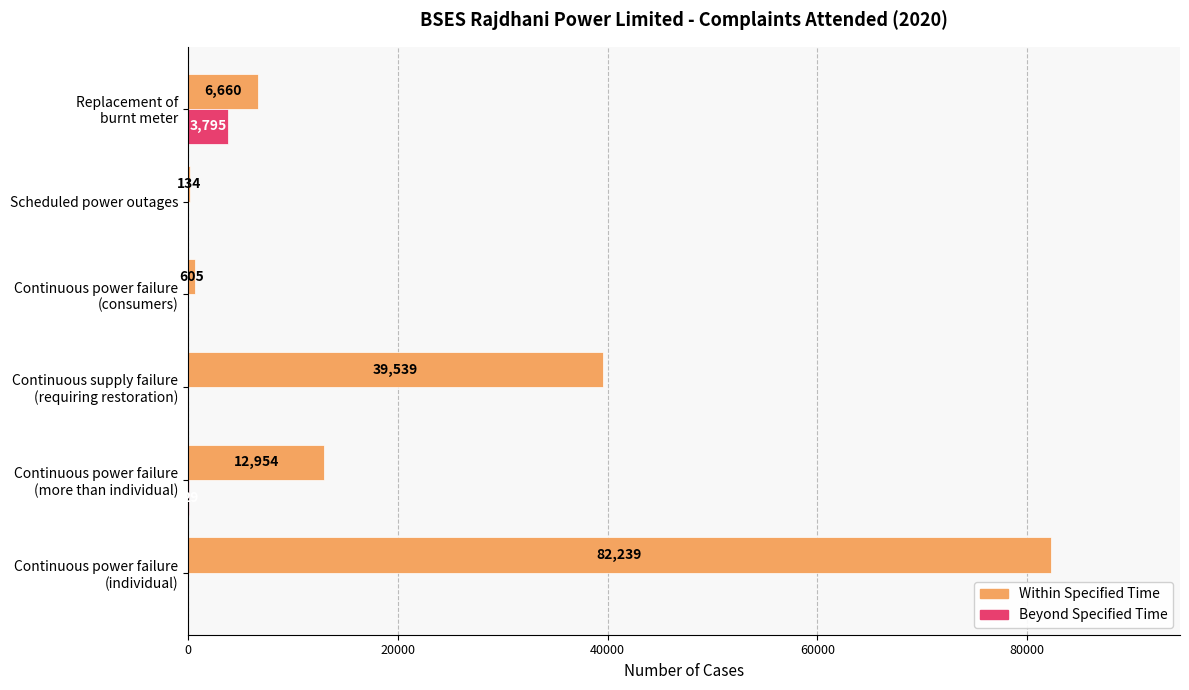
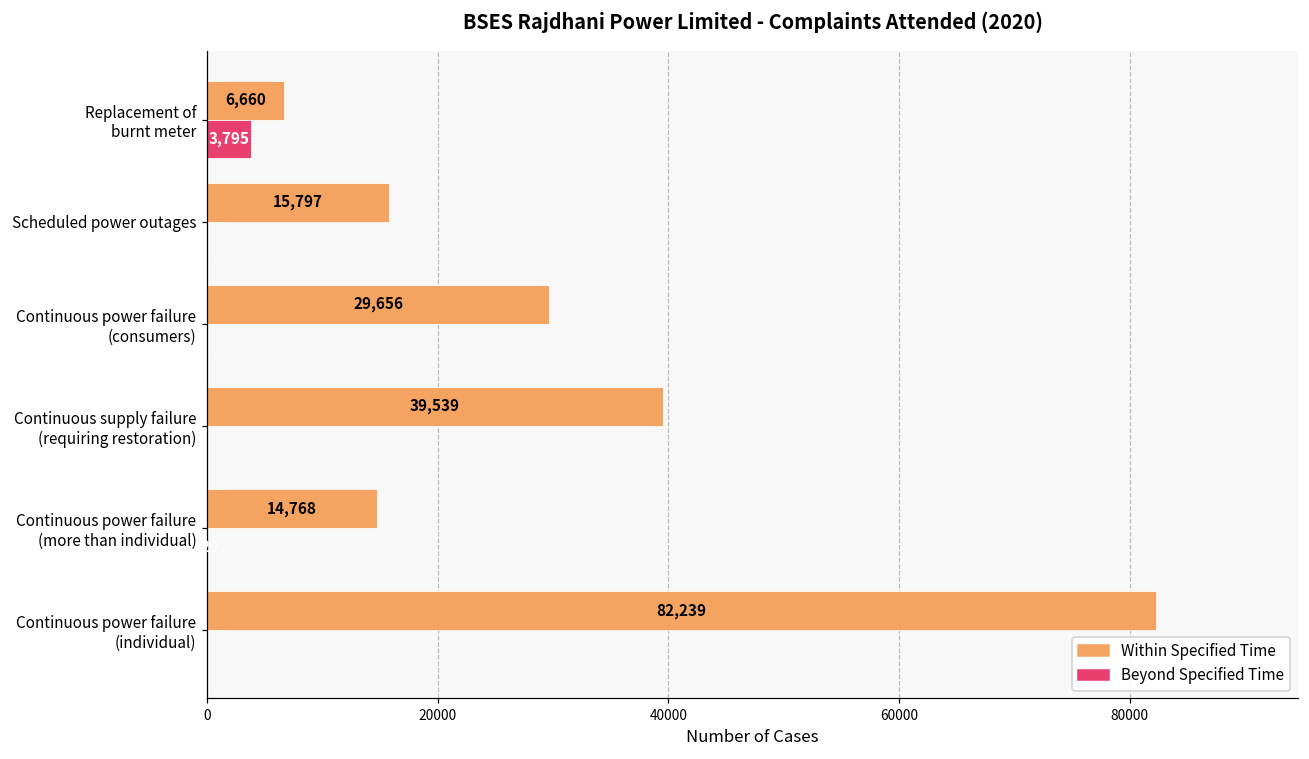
  {
    "Within Specified Time": {
      "Replacement of burnt meter": "6,660",
-     "Scheduled power outages": "134",
-     "Continuous power failure (consumers)": "605",
+     "Scheduled power outages": "15,797",
+     "Continuous power failure (consumers)": "29,656",
      "Continuous supply failure (requiring restoration)": "39,539",
-     "Continuous power failure (more than individual)": "12,954",
+     "Continuous power failure (more than individual)": "14,768",
      "Continuous power failure (individual)": "82,239"
    },
    "Beyond Specified Time": {
      "Replacement of burnt meter": "3,795"
    }
  }
